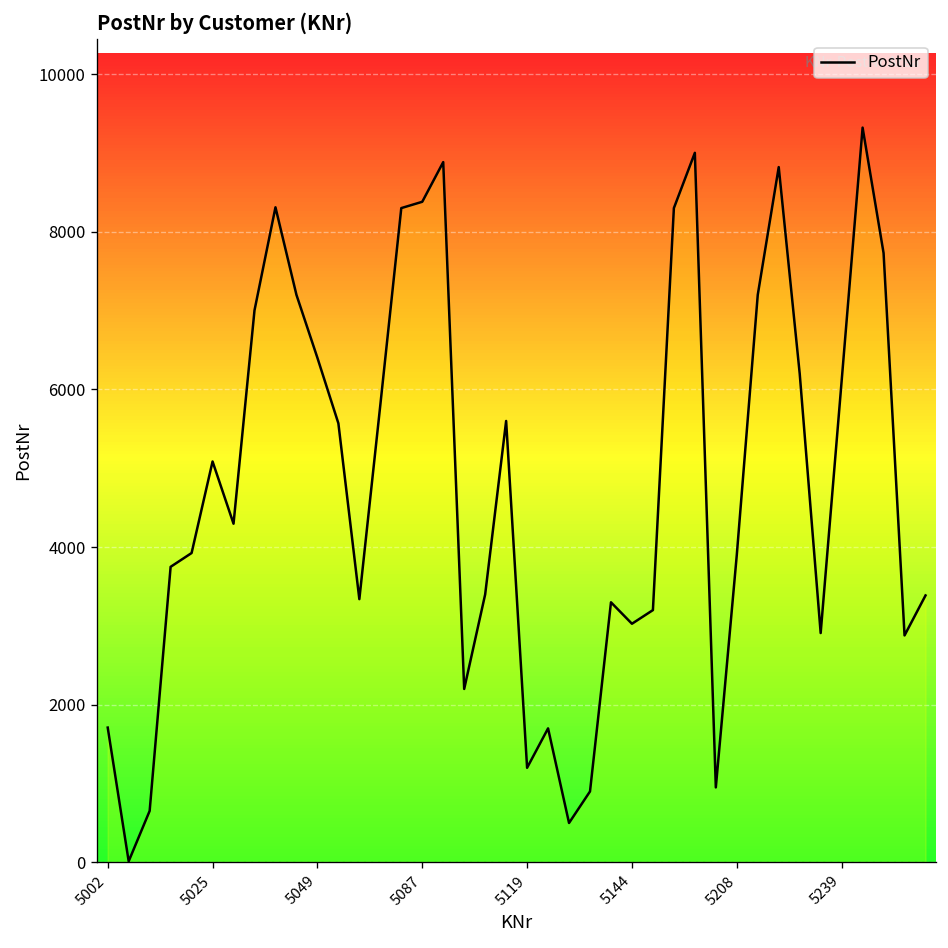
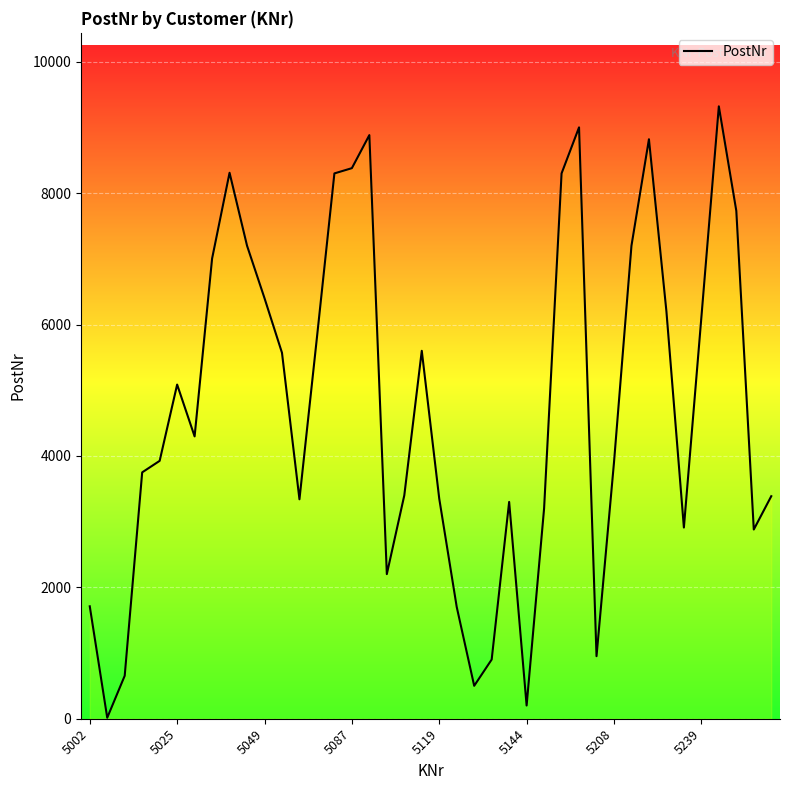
  {
    "5002": 1700,
    "5025": 5100,
    "5049": 6400,
    "5087": 8400,
-   "5119": 1200,
-   "5144": 3000,
+   "5119": 3300,
+   "5144": 200,
    "5208": 3900,
    "5239": 6100
  }
